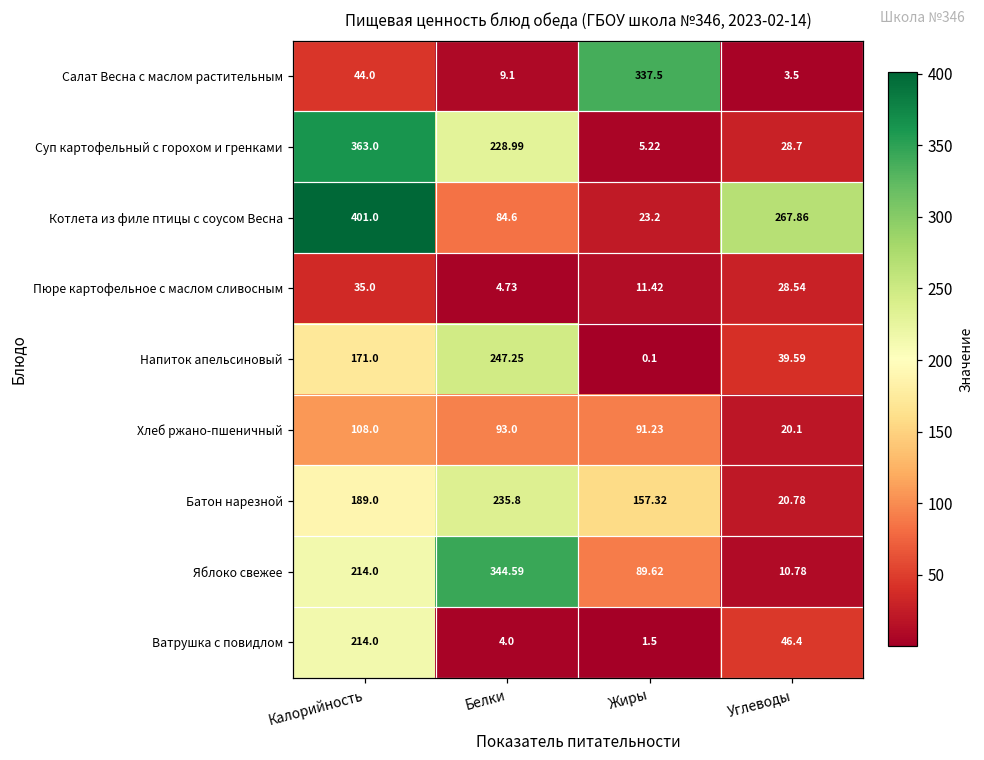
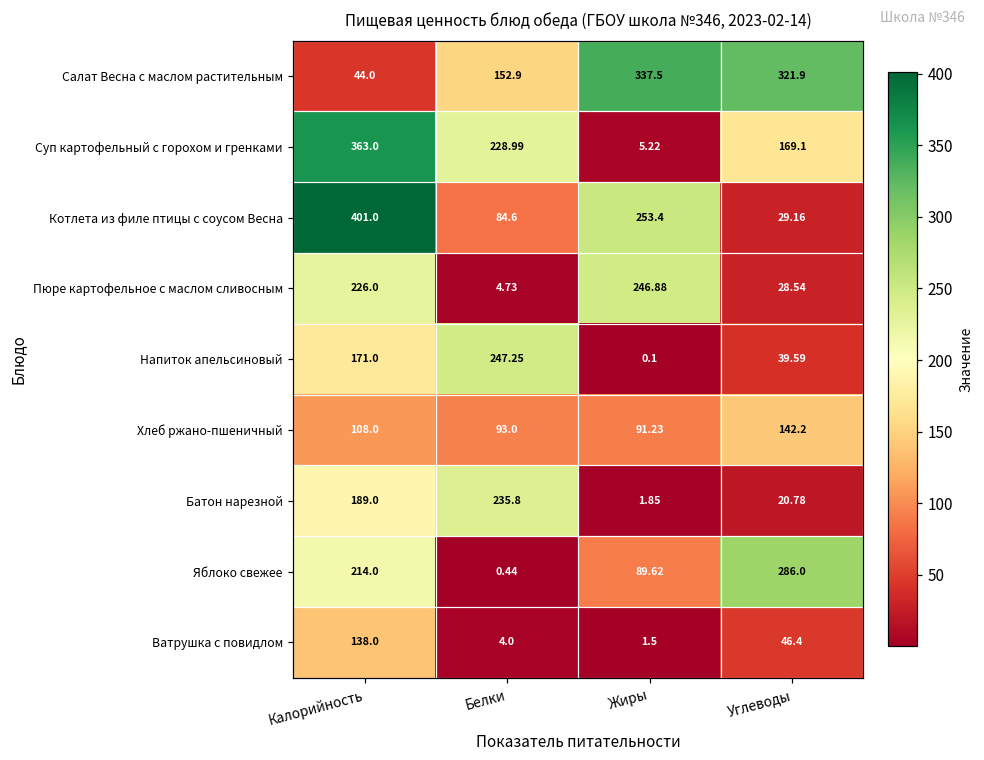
  {
    "Салат Весна с маслом растительным": {
      "Калорийность": 44.0,
-     "Белки": 9.1,
+     "Белки": 152.9,
      "Жиры": 337.5,
-     "Углеводы": 3.5
+     "Углеводы": 321.9
    },
    "Суп картофельный с горохом и гренками": {
      "Калорийность": 363.0,
      "Белки": 228.99,
      "Жиры": 5.22,
-     "Углеводы": 28.7
+     "Углеводы": 169.1
    },
    "Котлета из филе птицы с соусом Весна": {
      "Калорийность": 401.0,
      "Белки": 84.6,
-     "Жиры": 23.2,
-     "Углеводы": 267.86
+     "Жиры": 253.4,
+     "Углеводы": 29.16
    },
    "Пюре картофельное с маслом сливосным": {
-     "Калорийность": 35.0,
+     "Калорийность": 226.0,
      "Белки": 4.73,
-     "Жиры": 11.42,
+     "Жиры": 246.88,
      "Углеводы": 28.54
    },
    "Напиток апельсиновый": {
      "Калорийность": 171.0,
      "Белки": 247.25,
      "Жиры": 0.1,
      "Углеводы": 39.59
    },
    "Хлеб ржано-пшеничный": {
      "Калорийность": 108.0,
      "Белки": 93.0,
      "Жиры": 91.23,
-     "Углеводы": 20.1
+     "Углеводы": 142.2
    },
    "Батон нарезной": {
      "Калорийность": 189.0,
      "Белки": 235.8,
-     "Жиры": 157.32,
+     "Жиры": 1.85,
      "Углеводы": 20.78
    },
    "Яблоко свежее": {
      "Калорийность": 214.0,
-     "Белки": 344.59,
+     "Белки": 0.44,
      "Жиры": 89.62,
-     "Углеводы": 10.78
+     "Углеводы": 286.0
    },
    "Ватрушка с повидлом": {
-     "Калорийность": 214.0,
+     "Калорийность": 138.0,
      "Белки": 4.0,
      "Жиры": 1.5,
      "Углеводы": 46.4
    }
  }
